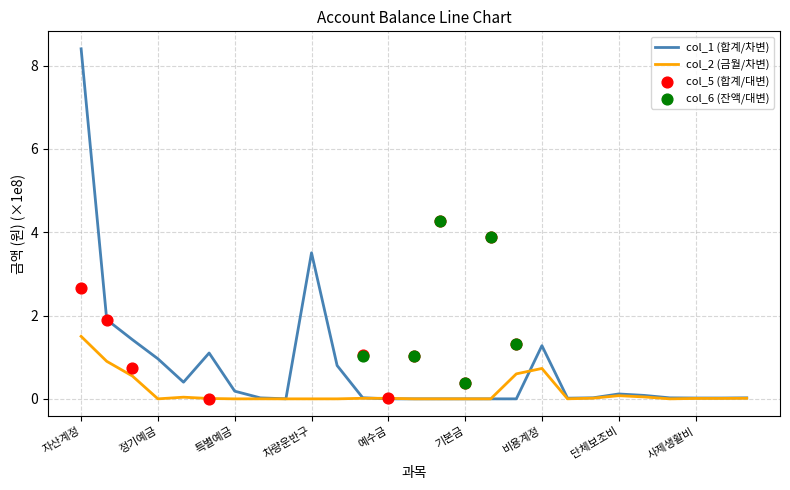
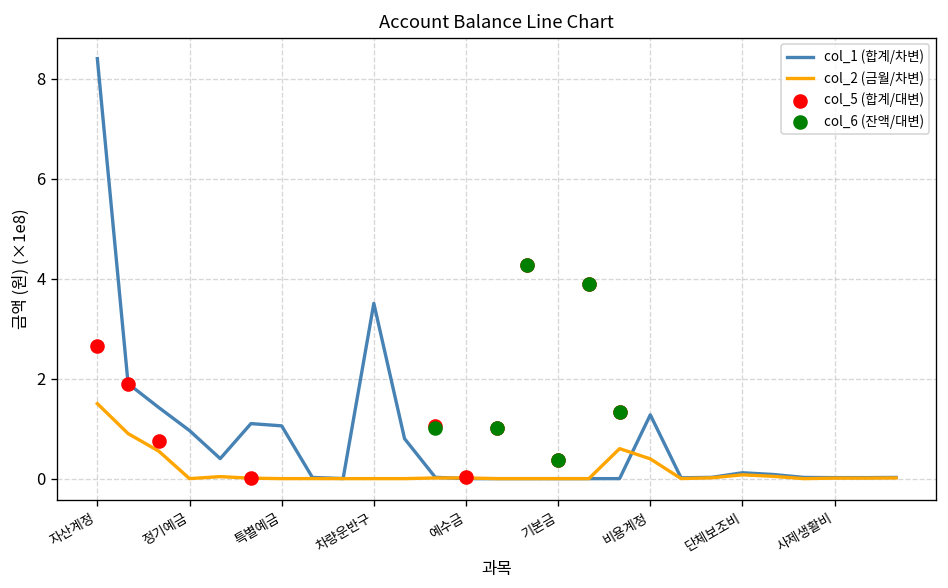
  {
    "col_1 (합계/차변)": {
      "자산계정": 8.4,
      "정기예금": 1.0,
-     "특별예금": 0.2,
+     "특별예금": 1.1,
      "차량운반구": 3.5,
      "비용계정": 1.3
    },
    "col_2 (금월/차변)": {
      "자산계정": 1.5,
      "정기예금": 0.0,
      "특별예금": 0.0,
      "차량운반구": 0.0,
-     "비용계정": 0.7
+     "비용계정": 0.4
    }
  }
